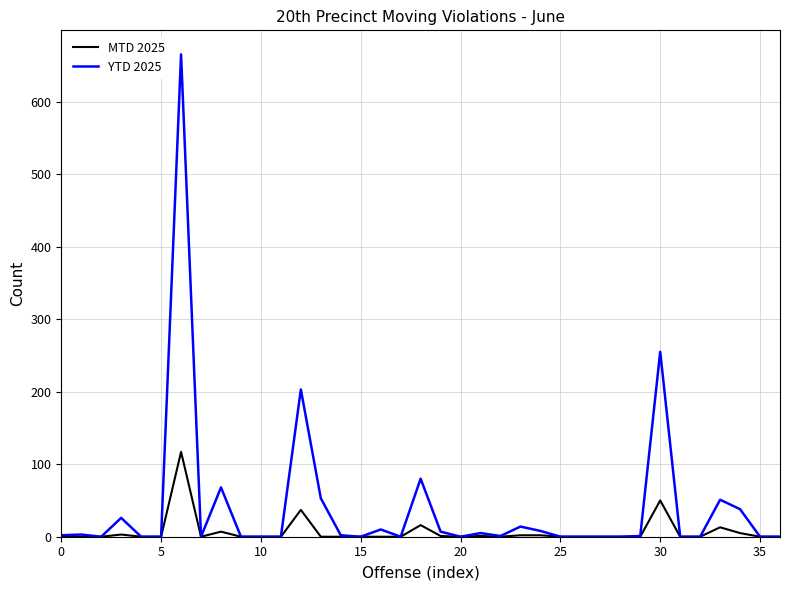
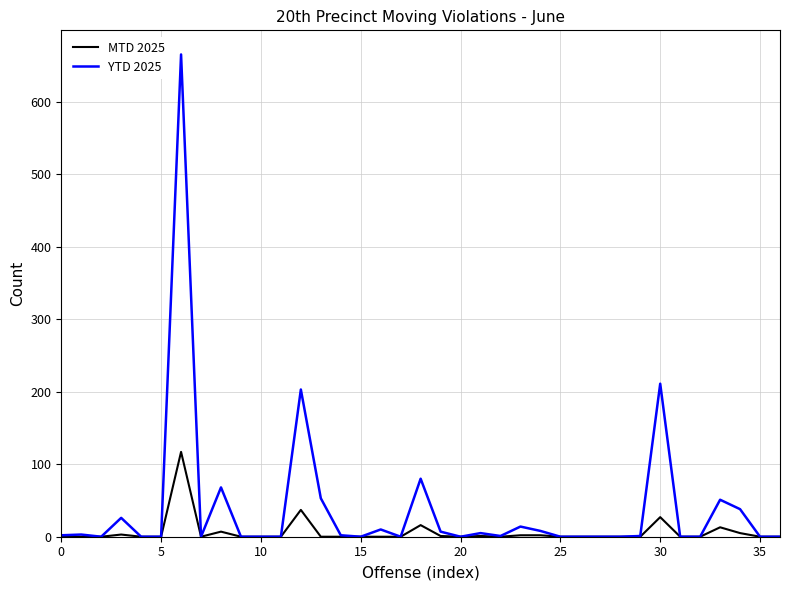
  {
    "MTD 2025": {
-     "30": 50
+     "30": 30
    },
    "YTD 2025": {
-     "30": 260
+     "30": 210
    }
  }
